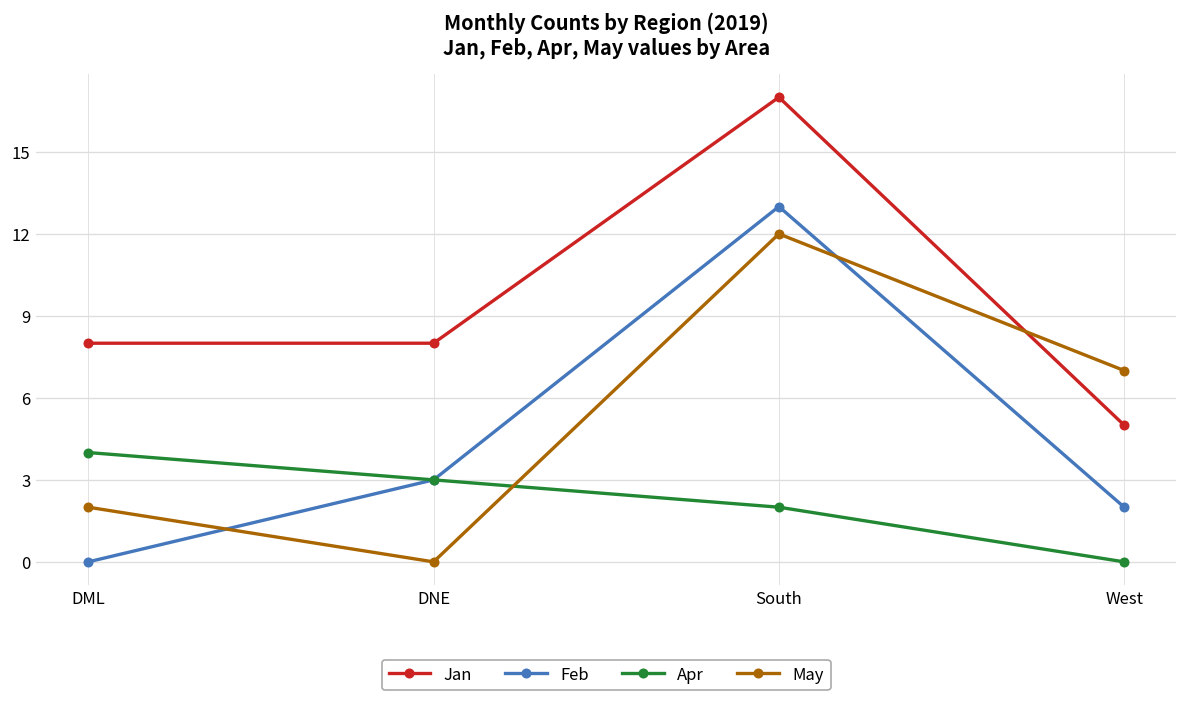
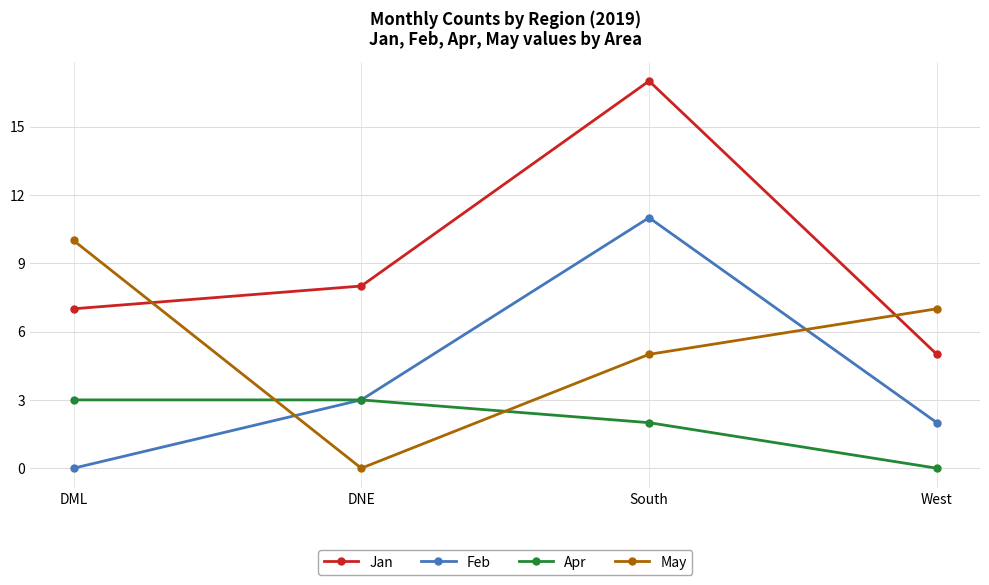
  {
    "Jan": {
-     "DML": 8,
+     "DML": 7,
      "DNE": 8,
      "South": 17,
      "West": 5
    },
    "Feb": {
      "DML": 0,
-     "South": 13,
+     "South": 11,
      "West": 2
    },
    "Apr": {
-     "DML": 4,
+     "DML": 3,
      "South": 2,
      "West": 0
    },
    "May": {
-     "DML": 2,
+     "DML": 10,
      "DNE": 0,
-     "South": 12,
+     "South": 5,
      "West": 7
    }
  }
